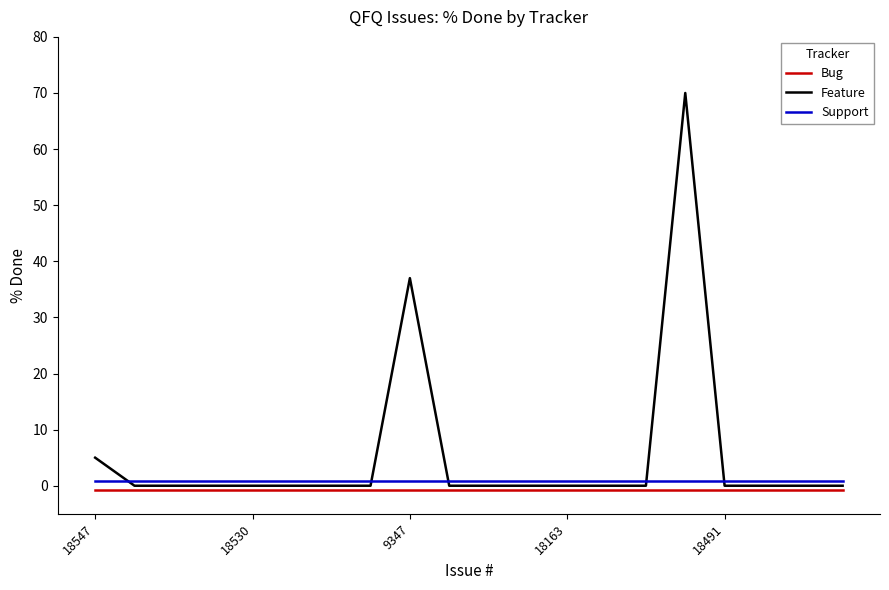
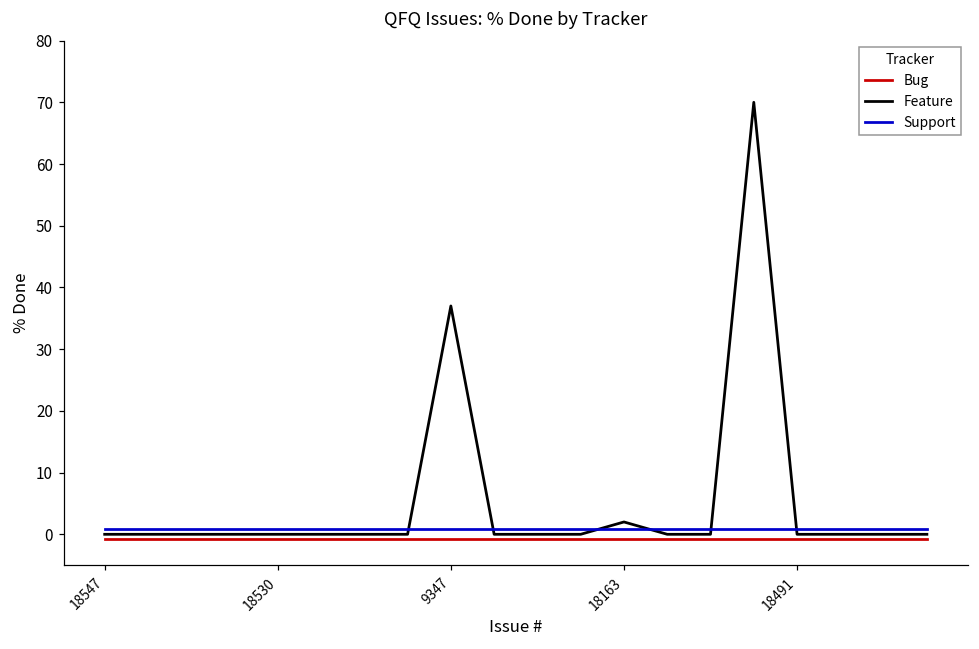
  {
    "Bug": {
      "18547": -1,
      "18530": -1,
      "9347": -1,
      "18163": -1,
      "18491": -1
    },
    "Feature": {
-     "18547": 5,
+     "18547": 0,
      "18530": 0,
      "9347": 37,
-     "18163": 0,
+     "18163": 2,
      "18491": 0
    },
    "Support": {
      "18547": 1,
      "18530": 1,
      "9347": 1,
      "18163": 1,
      "18491": 1
    }
  }
